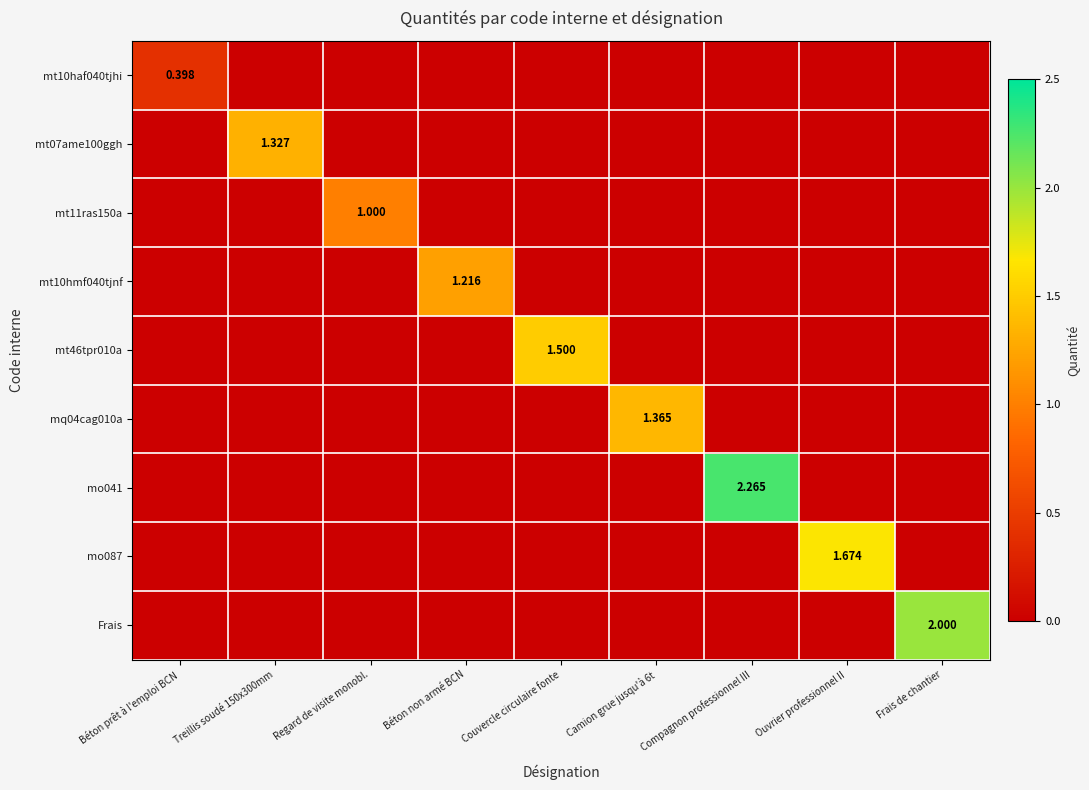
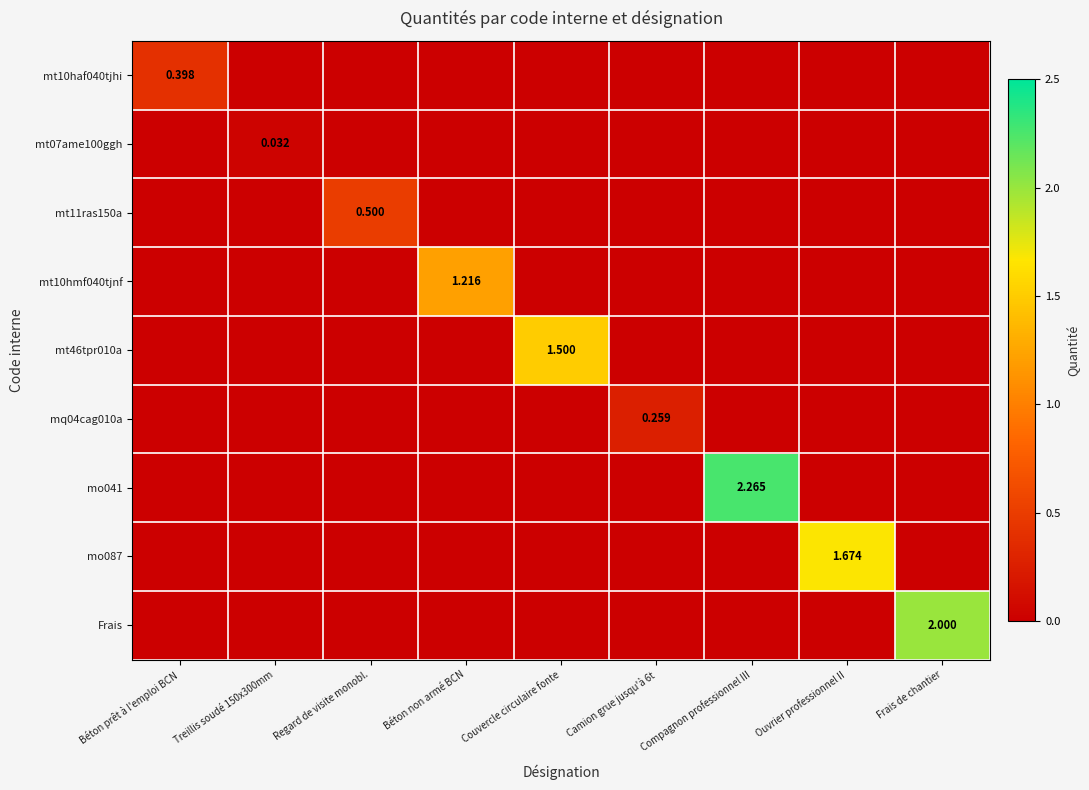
  {
    "mt10haf040tjhi": {
      "Béton prêt à l'emploi BCN": 0.398
    },
    "mt07ame100ggh": {
-     "Treillis soudé 150x300mm": 1.327
+     "Treillis soudé 150x300mm": 0.032
    },
    "mt11ras150a": {
-     "Regard de visite monobl.": 1.000
+     "Regard de visite monobl.": 0.500
    },
    "mt10hmf040tjnf": {
      "Béton non armé BCN": 1.216
    },
    "mt46tpr010a": {
      "Couvercle circulaire fonte": 1.500
    },
    "mq04cag010a": {
-     "Camion grue jusqu'à 6t": 1.365
+     "Camion grue jusqu'à 6t": 0.259
    },
    "mo041": {
      "Compagnon professionnel III": 2.265
    },
    "mo087": {
      "Ouvrier professionnel II": 1.674
    },
    "Frais": {
      "Frais de chantier": 2.000
    }
  }
